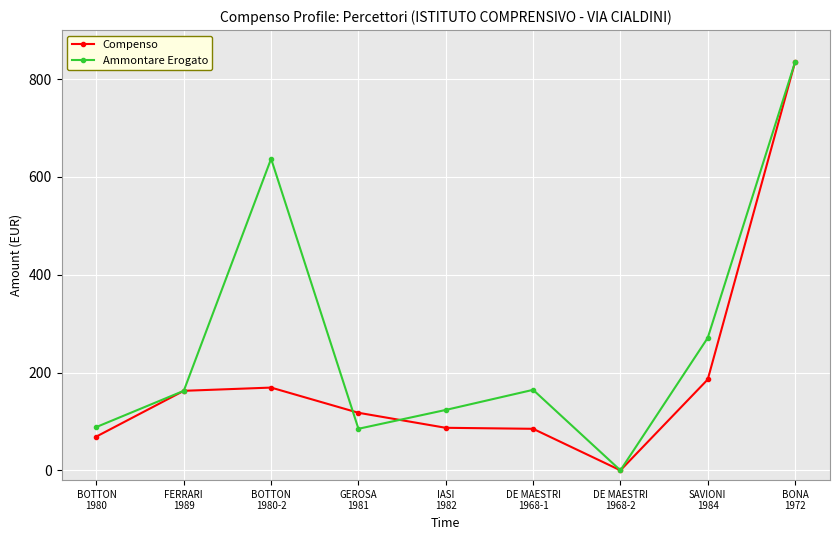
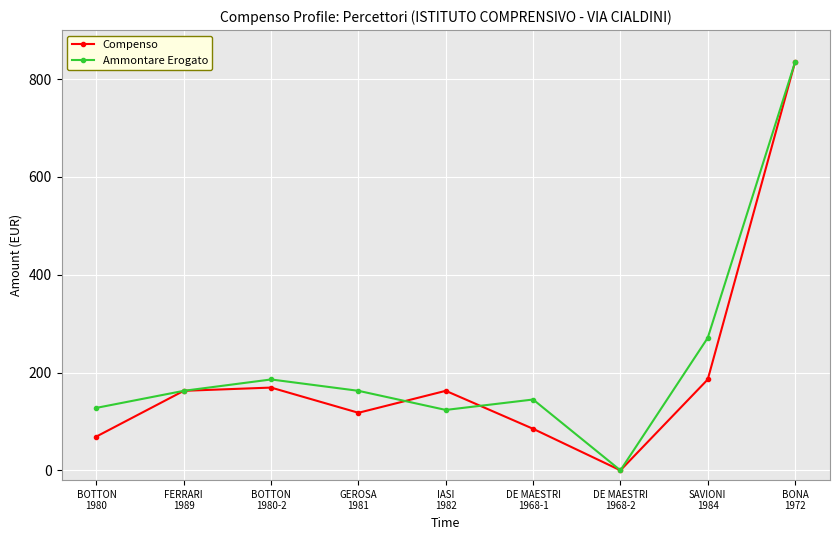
  {
    "Compenso": {
      "BOTTON 1980": 70,
      "BOTTON 1980-2": 170,
      "GEROSA 1981": 120,
-     "IASI 1982": 90,
+     "IASI 1982": 160,
      "DE MAESTRI 1968-1": 80,
      "SAVIONI 1984": 190
    },
    "Ammontare Erogato": {
-     "BOTTON 1980": 90,
-     "BOTTON 1980-2": 640,
-     "GEROSA 1981": 80,
+     "BOTTON 1980": 130,
+     "BOTTON 1980-2": 190,
+     "GEROSA 1981": 160,
      "IASI 1982": 120,
-     "DE MAESTRI 1968-1": 160,
+     "DE MAESTRI 1968-1": 140,
      "SAVIONI 1984": 270
    }
  }
